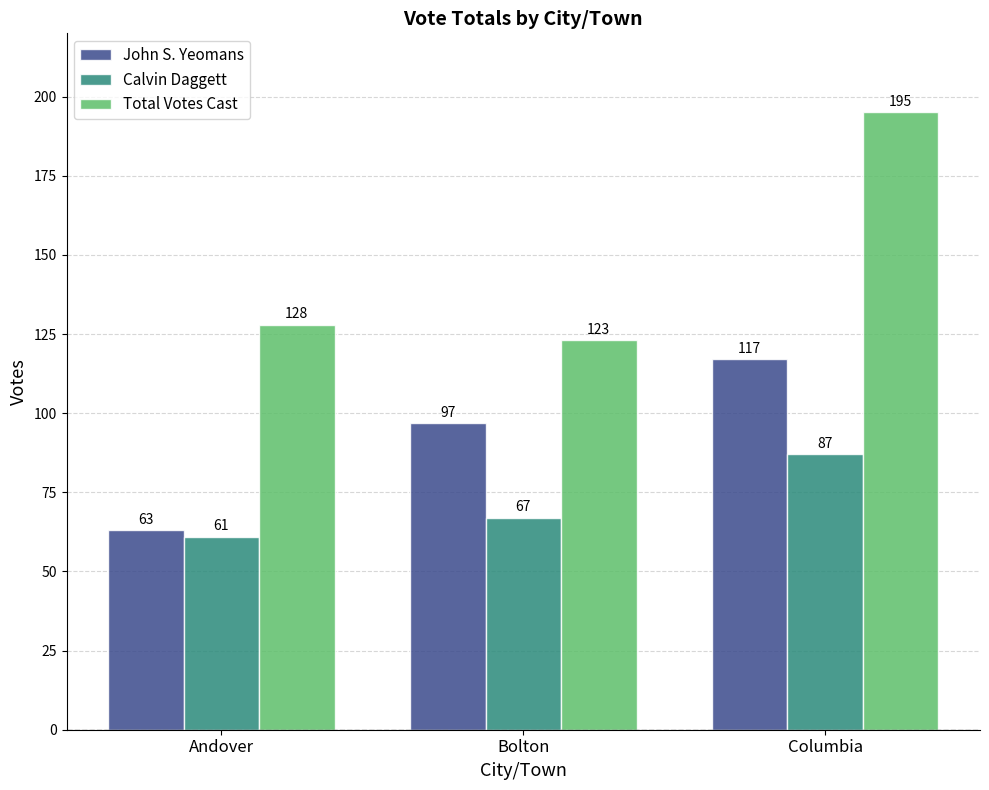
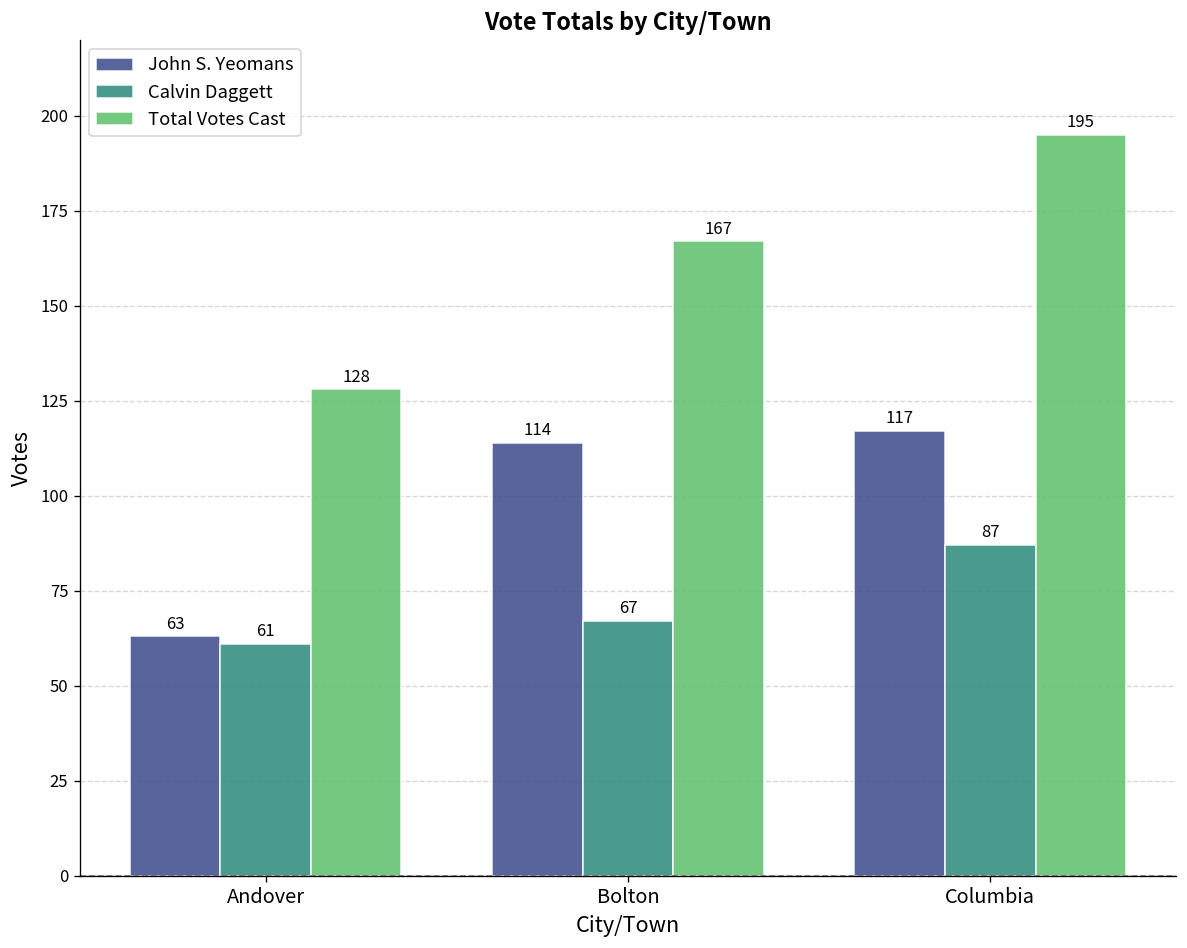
  {
    "John S. Yeomans": {
      "Andover": 63,
-     "Bolton": 97,
+     "Bolton": 114,
      "Columbia": 117
    },
    "Calvin Daggett": {
      "Andover": 61,
      "Bolton": 67,
      "Columbia": 87
    },
    "Total Votes Cast": {
      "Andover": 128,
-     "Bolton": 123,
+     "Bolton": 167,
      "Columbia": 195
    }
  }
